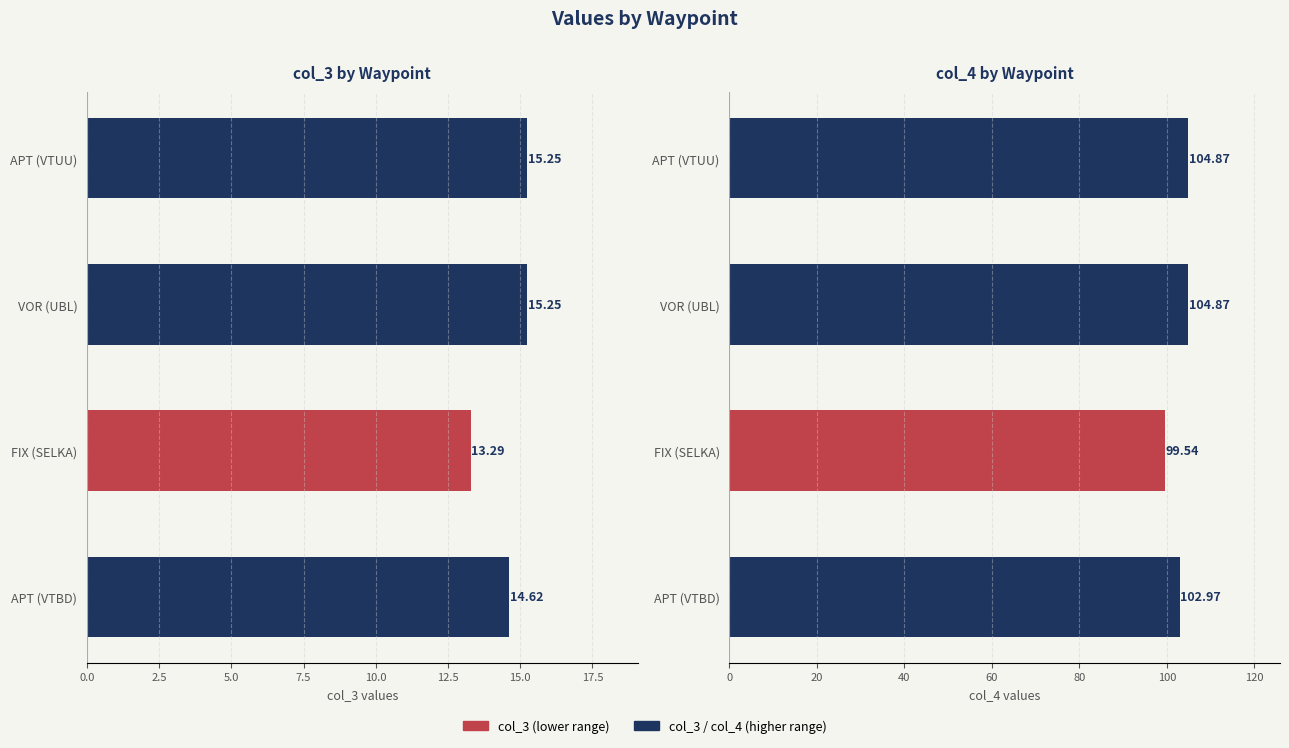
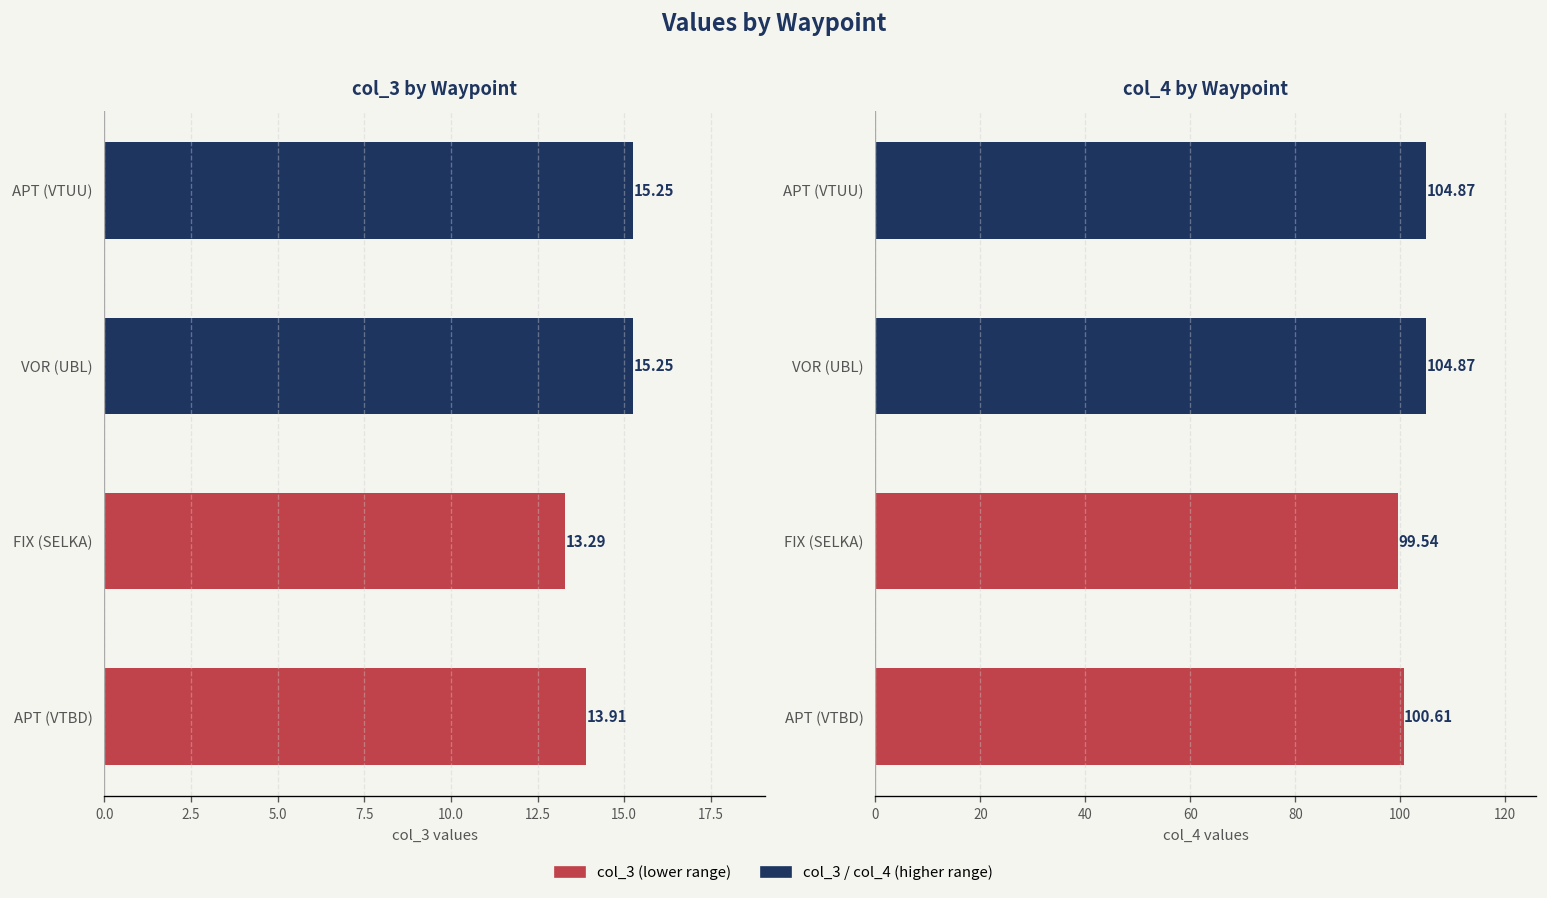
  {
    "col_3 by Waypoint": {
      "APT (VTUU)": 15.25,
      "VOR (UBL)": 15.25,
      "FIX (SELKA)": 13.29,
-     "APT (VTBD)": 14.62
+     "APT (VTBD)": 13.91
    },
    "col_4 by Waypoint": {
      "APT (VTUU)": 104.87,
      "VOR (UBL)": 104.87,
      "FIX (SELKA)": 99.54,
-     "APT (VTBD)": 102.97
+     "APT (VTBD)": 100.61
    }
  }
